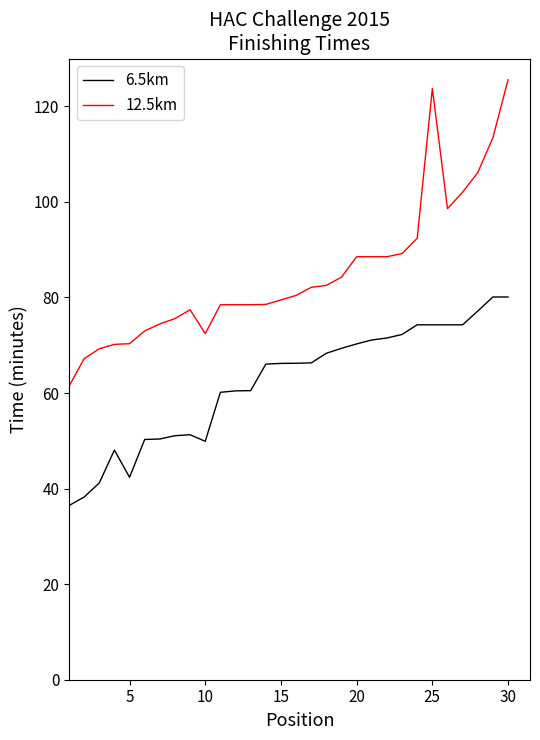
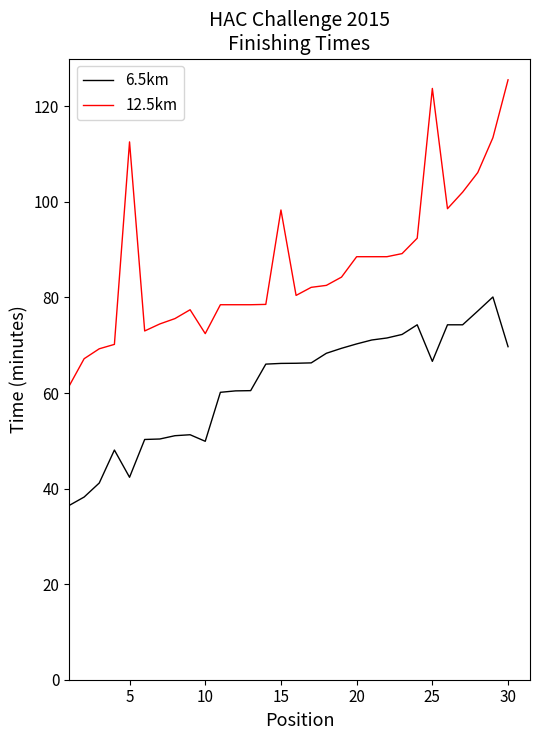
  {
    "6.5km": {
      "5": 42,
      "10": 50,
      "15": 66,
      "20": 70,
-     "25": 74,
-     "30": 80
+     "25": 67,
+     "30": 70
    },
    "12.5km": {
-     "5": 70,
+     "5": 113,
      "10": 72,
-     "15": 79,
+     "15": 98,
      "20": 89,
      "25": 124,
      "30": 126
    }
  }
